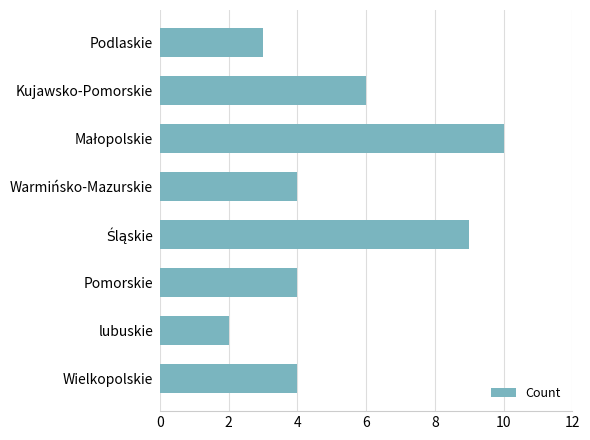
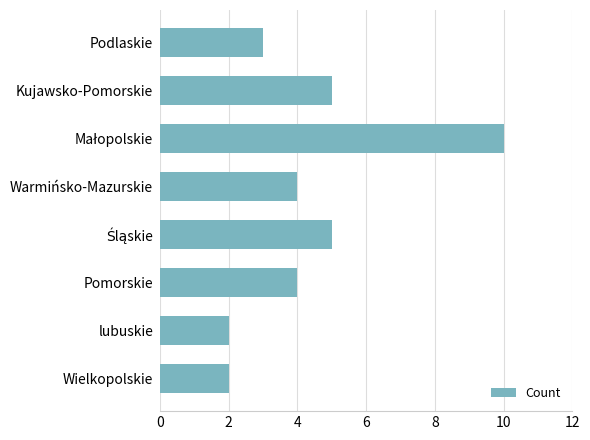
  {
    "Podlaskie": 3,
-   "Kujawsko-Pomorskie": 6,
+   "Kujawsko-Pomorskie": 5,
    "Małopolskie": 10,
    "Warmińsko-Mazurskie": 4,
-   "Śląskie": 9,
+   "Śląskie": 5,
    "Pomorskie": 4,
    "lubuskie": 2,
-   "Wielkopolskie": 4
+   "Wielkopolskie": 2
  }
